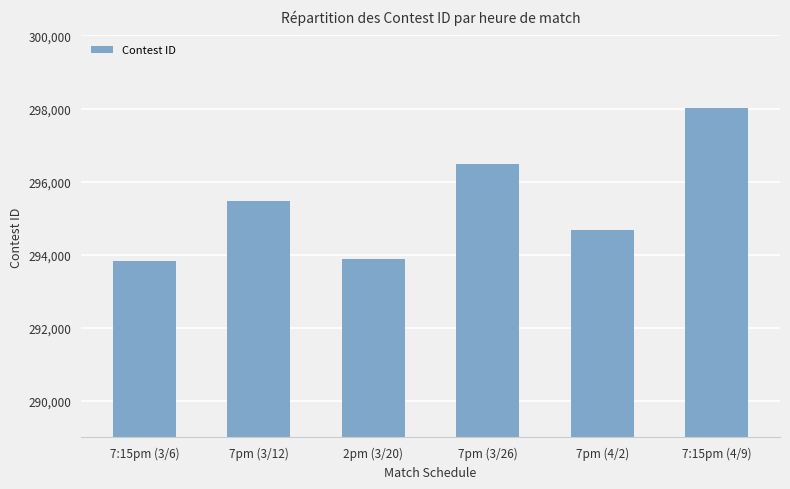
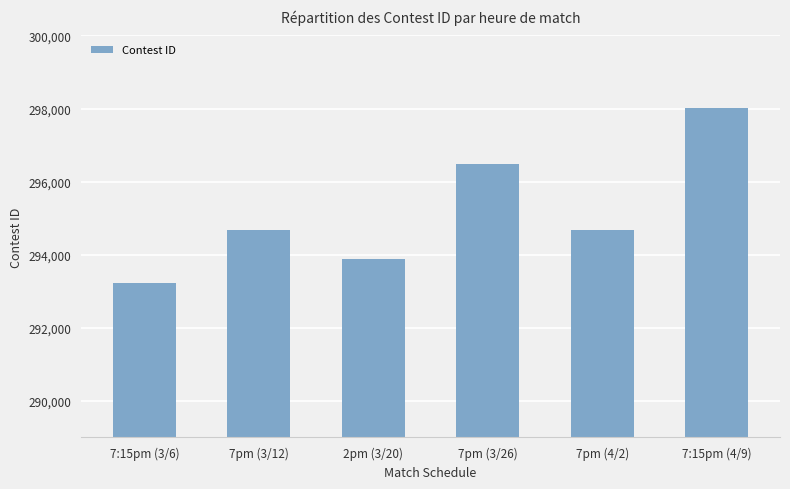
  {
-   "7:15pm (3/6)": "293,800",
-   "7pm (3/12)": "295,500",
+   "7:15pm (3/6)": "293,200",
+   "7pm (3/12)": "294,700",
    "2pm (3/20)": "293,900",
    "7pm (3/26)": "296,500",
    "7pm (4/2)": "294,700",
    "7:15pm (4/9)": "298,000"
  }
